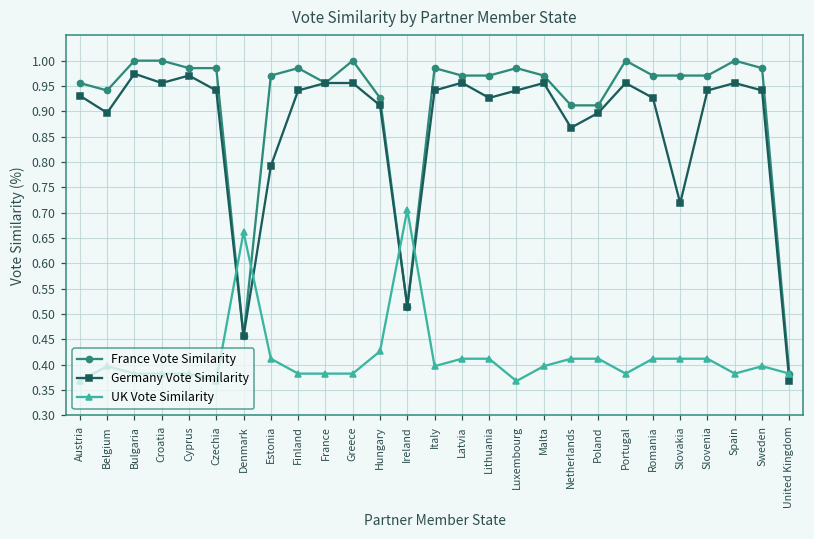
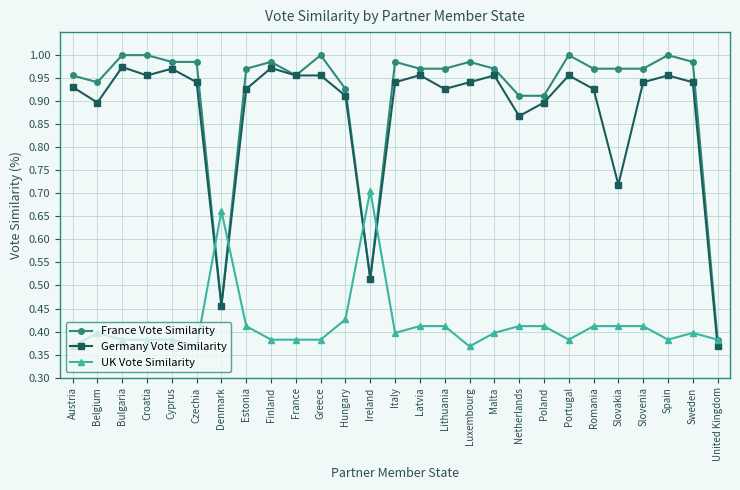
  {
    "Germany Vote Similarity": {
      "Austria": 0.93,
      "Belgium": 0.90,
      "Bulgaria": 0.97,
      "Croatia": 0.96,
      "Cyprus": 0.97,
      "Czechia": 0.94,
-     "Estonia": 0.79,
-     "Finland": 0.94,
+     "Estonia": 0.93,
+     "Finland": 0.97,
      "Greece": 0.96,
      "Hungary": 0.91,
      "Italy": 0.94,
      "Latvia": 0.96,
      "Lithuania": 0.93,
      "Luxembourg": 0.94,
      "Malta": 0.96,
      "Netherlands": 0.87,
      "Poland": 0.90,
      "Portugal": 0.96,
      "Romania": 0.93,
      "Slovakia": 0.72,
      "Slovenia": 0.94,
      "Spain": 0.96,
      "Sweden": 0.94,
      "United Kingdom": 0.37
    }
  }
